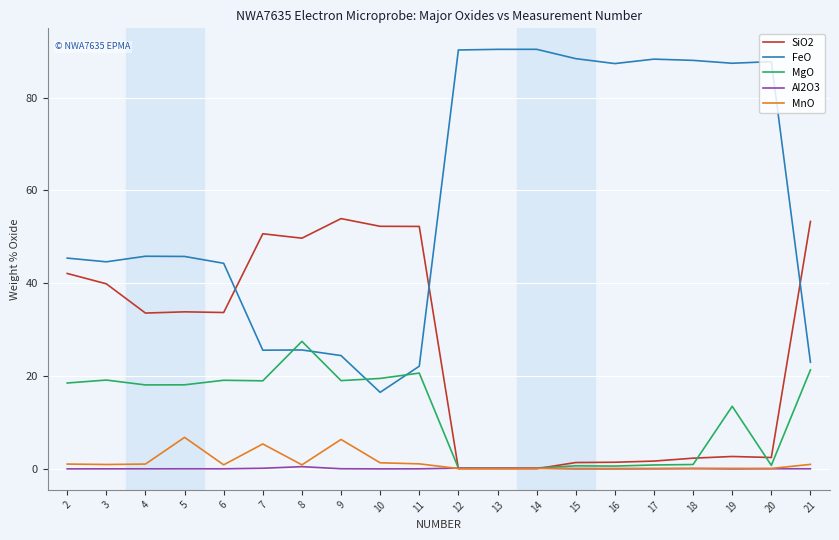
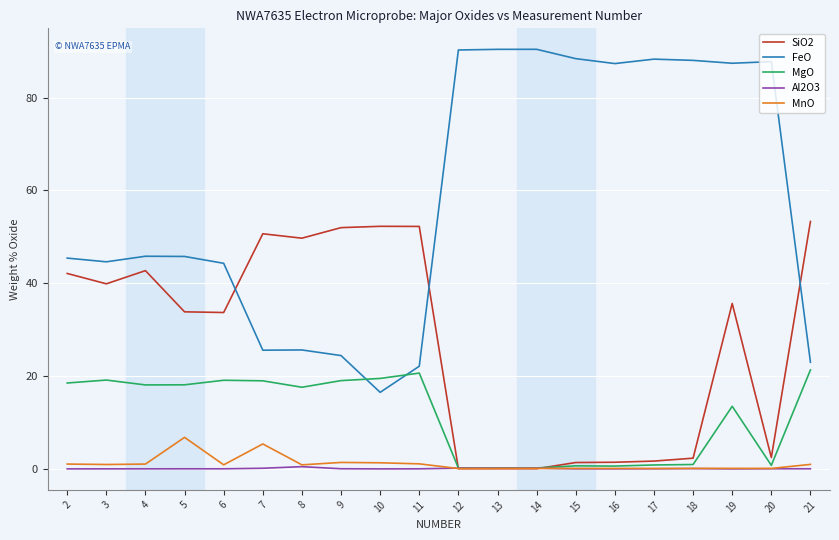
  {
    "SiO2": {
      "2": 42,
      "3": 40,
-     "4": 34,
+     "4": 43,
      "5": 34,
      "6": 34,
      "7": 51,
      "8": 50,
-     "9": 54,
+     "9": 52,
      "10": 52,
      "11": 52,
      "15": 1,
      "16": 1,
      "17": 2,
      "18": 2,
-     "19": 3,
+     "19": 36,
      "20": 2,
      "21": 53
    },
    "FeO": {
      "2": 45,
      "3": 45,
      "4": 46,
      "5": 46,
      "6": 44,
      "7": 26,
      "8": 26,
      "9": 24,
      "10": 16,
      "11": 22,
      "12": 90,
      "13": 90,
      "14": 90,
      "15": 88,
      "16": 87,
      "17": 88,
      "18": 88,
      "19": 87,
      "21": 23
    },
    "MgO": {
      "2": 19,
      "3": 19,
      "4": 18,
      "5": 18,
      "6": 19,
      "7": 19,
-     "8": 27,
+     "8": 18,
      "9": 19,
      "10": 19,
      "11": 21,
      "17": 1,
      "18": 1,
      "19": 13,
      "20": 1,
      "21": 21
    },
    "Al2O3": {
      "2": 0,
      "3": 0,
      "4": 0,
      "5": 0,
      "6": 0,
      "7": 0,
      "9": 0,
      "10": 0,
      "11": 0,
      "21": 0
    },
    "MnO": {
      "2": 1,
      "3": 1,
      "4": 1,
      "5": 7,
      "6": 1,
      "7": 5,
-     "9": 6,
+     "9": 1,
      "10": 1,
      "11": 1,
      "21": 1
    }
  }
